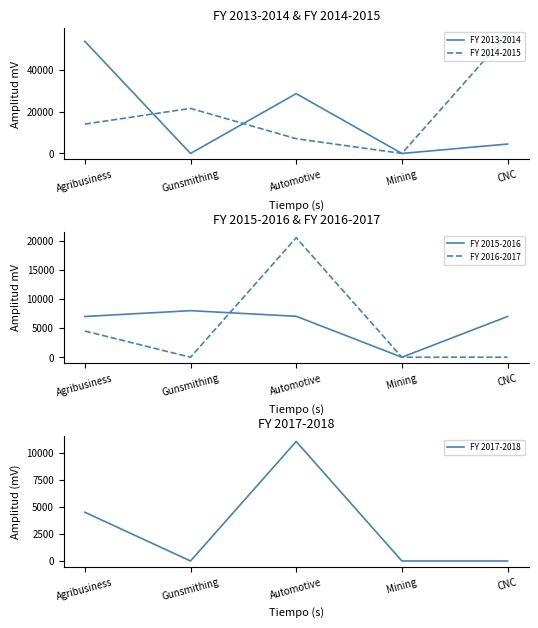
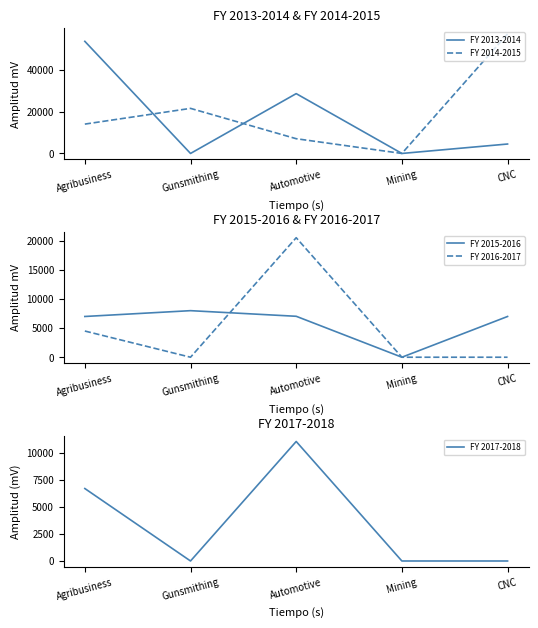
  {
    "FY 2017-2018": {
-     "Agribusiness": 4500,
+     "Agribusiness": 6700,
      "Gunsmithing": 0,
      "Automotive": 11000,
      "Mining": 0,
      "CNC": 0
    }
  }
